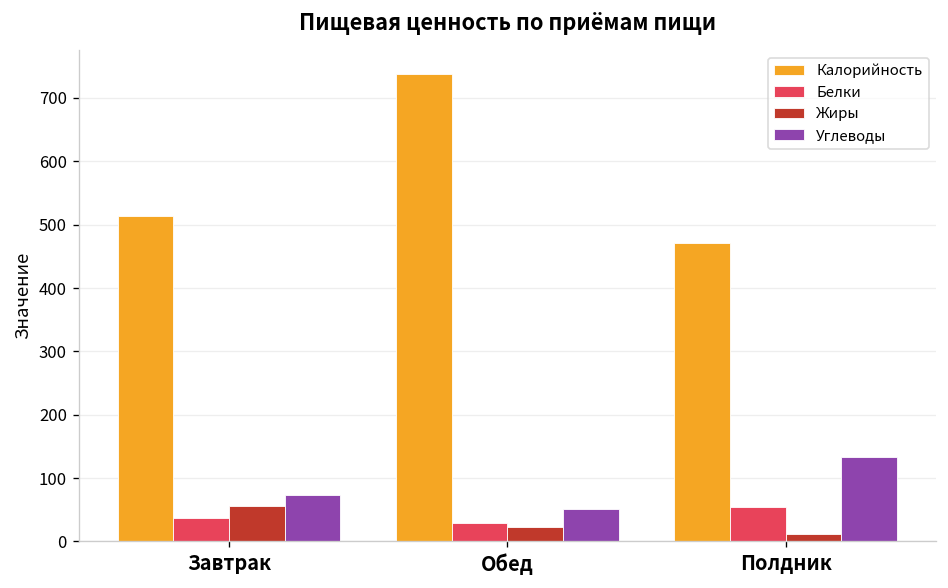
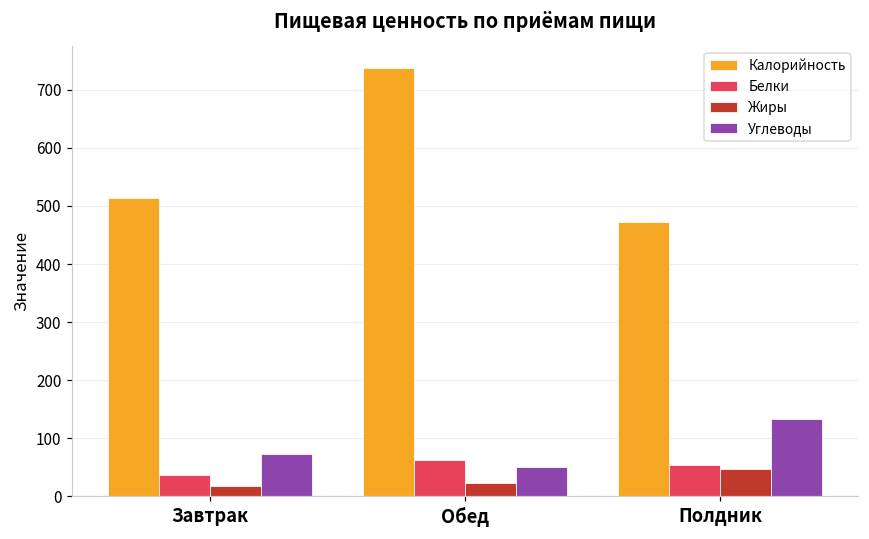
  {
    "Калорийность": {
      "Завтрак": 510,
      "Обед": 740,
      "Полдник": 470
    },
    "Белки": {
      "Завтрак": 40,
-     "Обед": 30,
+     "Обед": 60,
      "Полдник": 50
    },
    "Жиры": {
-     "Завтрак": 60,
+     "Завтрак": 20,
      "Обед": 20,
-     "Полдник": 10
+     "Полдник": 50
    },
    "Углеводы": {
      "Завтрак": 70,
      "Обед": 50,
      "Полдник": 130
    }
  }
